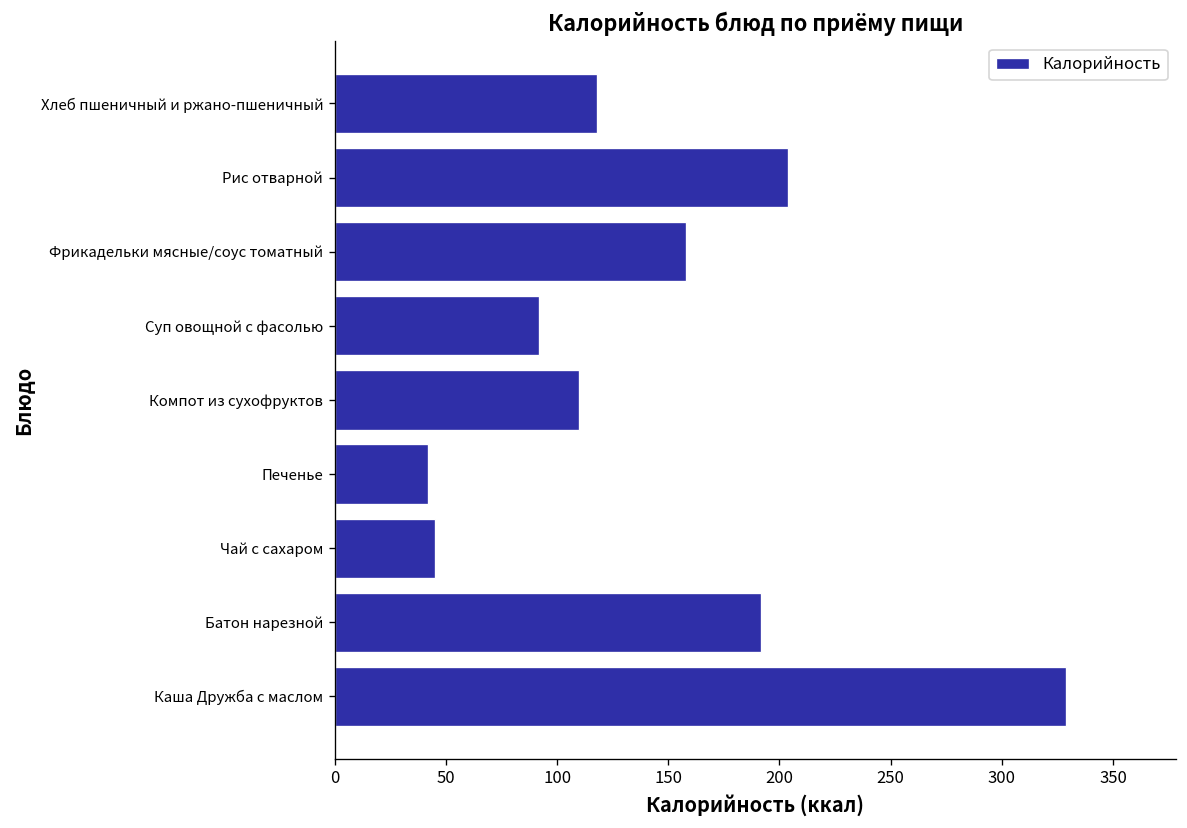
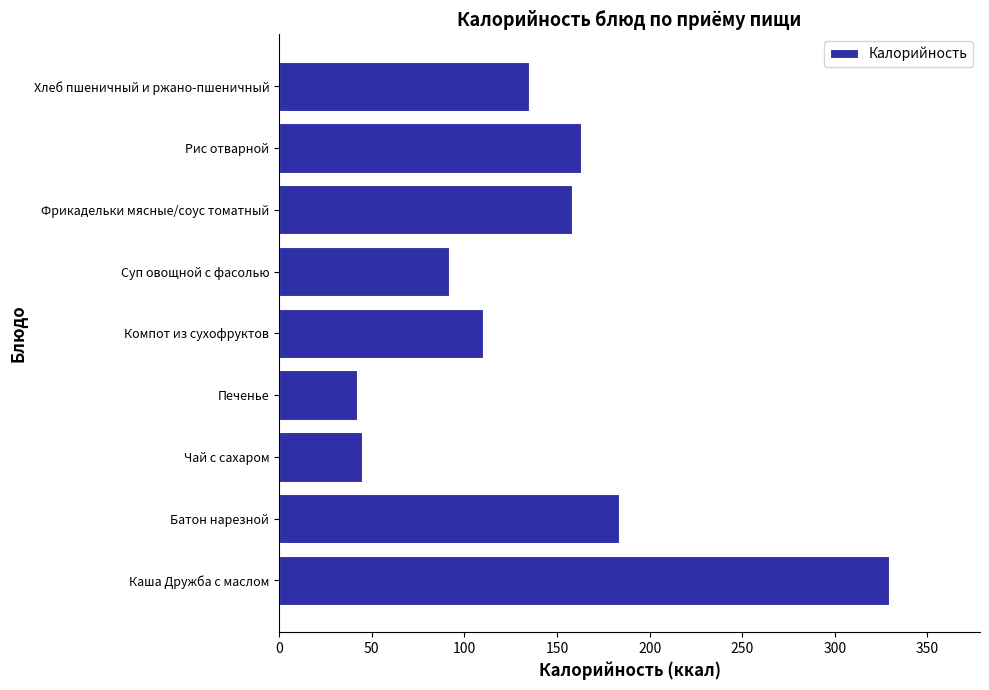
  {
-   "Хлеб пшеничный и ржано-пшеничный": 118,
-   "Рис отварной": 204,
+   "Хлеб пшеничный и ржано-пшеничный": 135,
+   "Рис отварной": 163,
    "Фрикадельки мясные/соус томатный": 158,
    "Суп овощной с фасолью": 92,
    "Компот из сухофруктов": 110,
    "Печенье": 42,
    "Чай с сахаром": 45,
-   "Батон нарезной": 192,
+   "Батон нарезной": 183,
    "Каша Дружба с маслом": 329
  }
